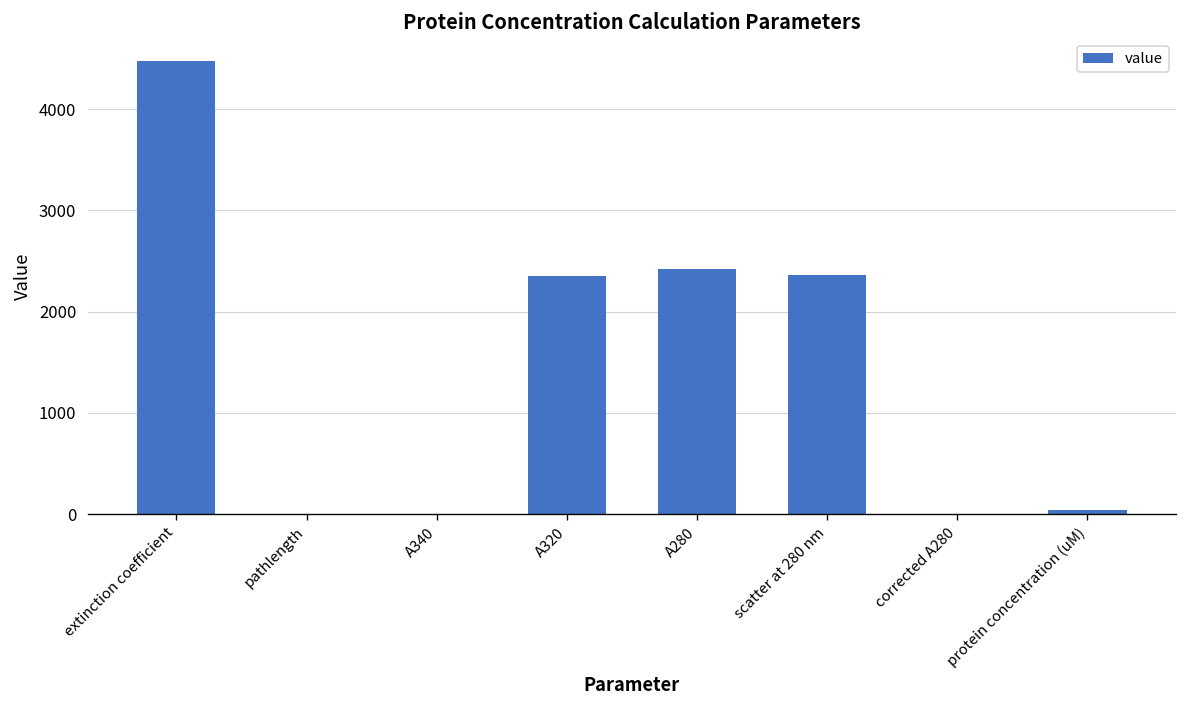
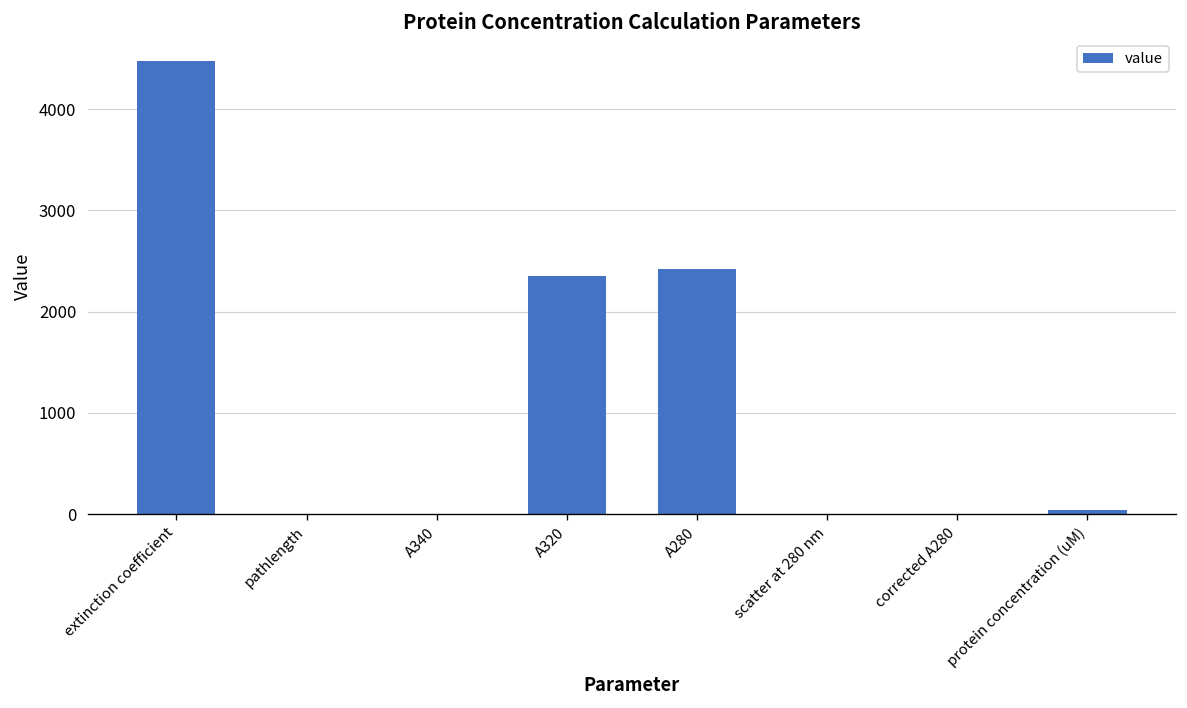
  {
    "extinction coefficient": 4500,
    "A320": 2400,
    "A280": 2400,
-   "scatter at 280 nm": 2400,
+   "scatter at 280 nm": 0,
    "protein concentration (uM)": 0
  }
